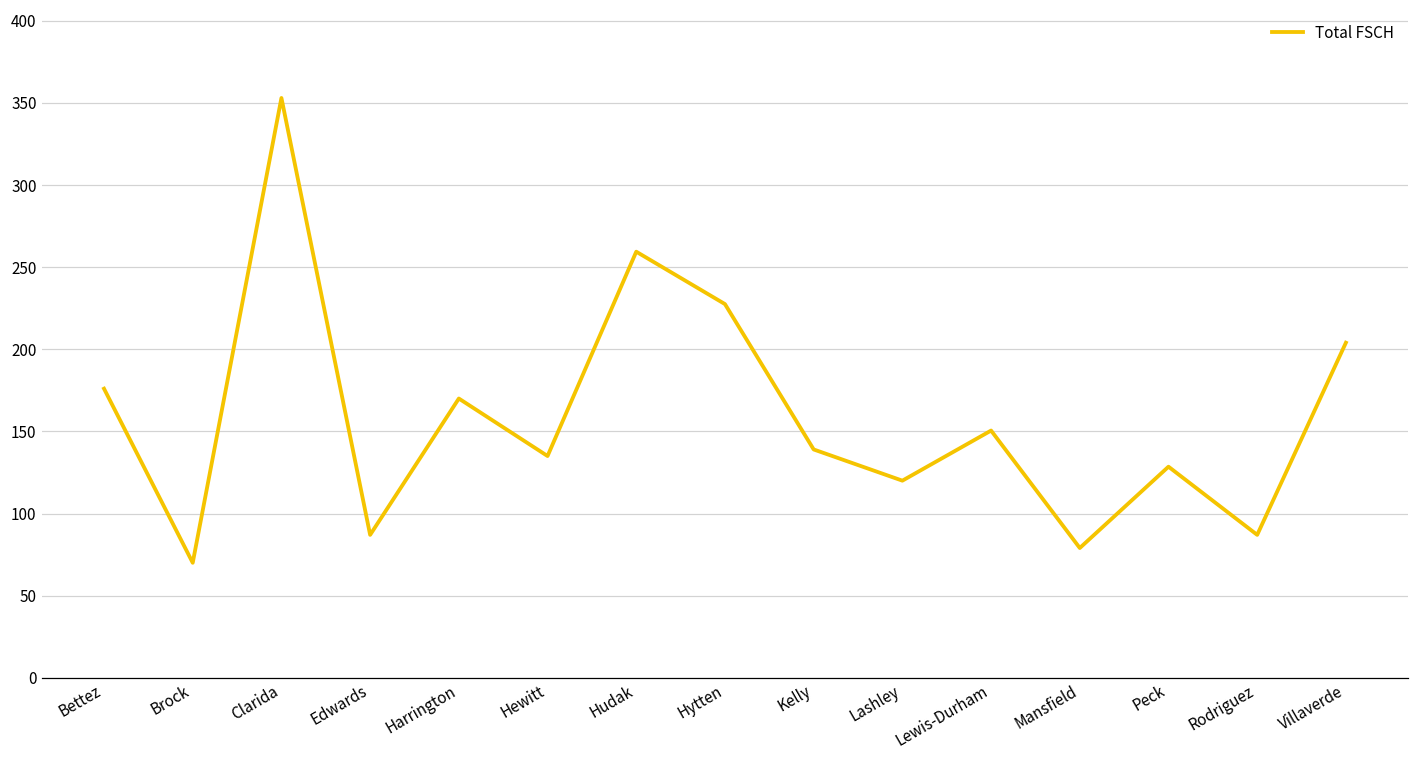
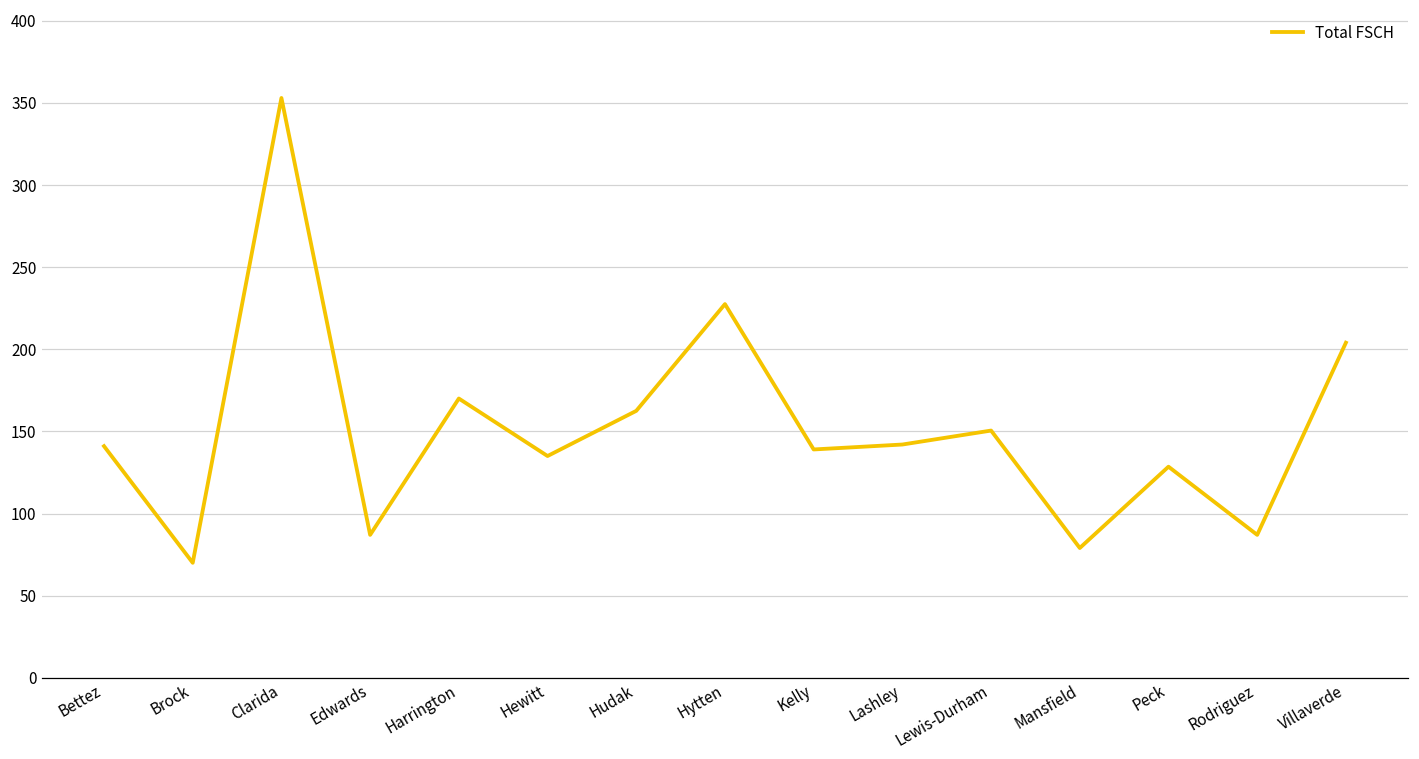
  {
-   "Bettez": 176,
+   "Bettez": 141,
    "Brock": 70,
    "Clarida": 353,
    "Edwards": 87,
    "Harrington": 170,
    "Hewitt": 135,
-   "Hudak": 259,
+   "Hudak": 163,
    "Hytten": 228,
    "Kelly": 139,
-   "Lashley": 120,
+   "Lashley": 142,
    "Lewis-Durham": 151,
    "Mansfield": 79,
    "Peck": 129,
    "Rodriguez": 87,
    "Villaverde": 204
  }
